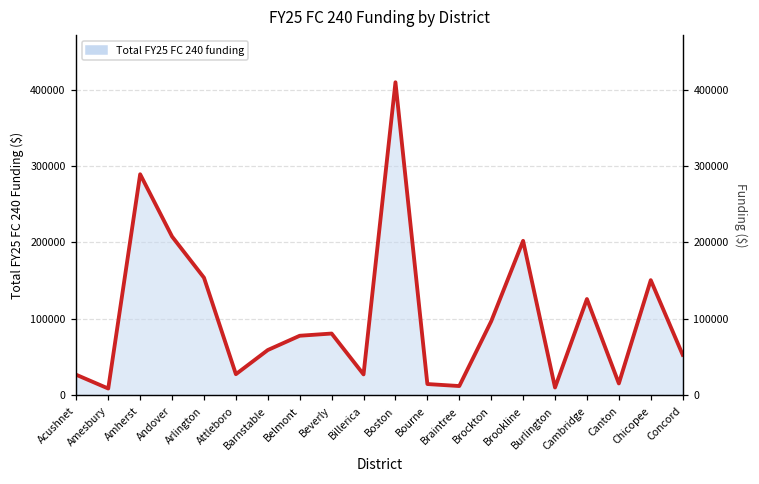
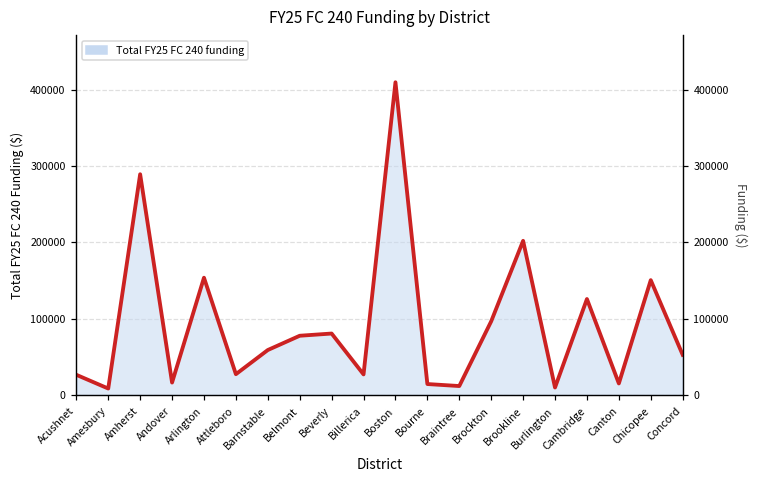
  {
    "Acushnet": 30000,
    "Amesbury": 10000,
    "Amherst": 290000,
-   "Andover": 210000,
+   "Andover": 20000,
    "Arlington": 150000,
    "Attleboro": 30000,
    "Barnstable": 60000,
    "Belmont": 80000,
    "Beverly": 80000,
    "Billerica": 30000,
    "Boston": 410000,
    "Bourne": 10000,
    "Braintree": 10000,
    "Brockton": 100000,
    "Brookline": 200000,
    "Burlington": 10000,
    "Cambridge": 130000,
    "Canton": 20000,
    "Chicopee": 150000,
    "Concord": 50000
  }
